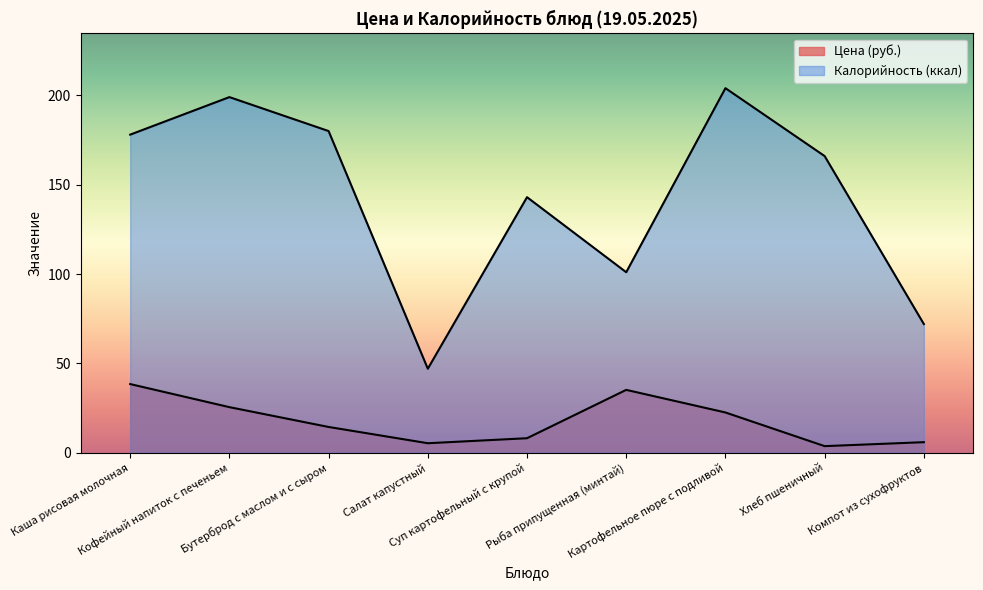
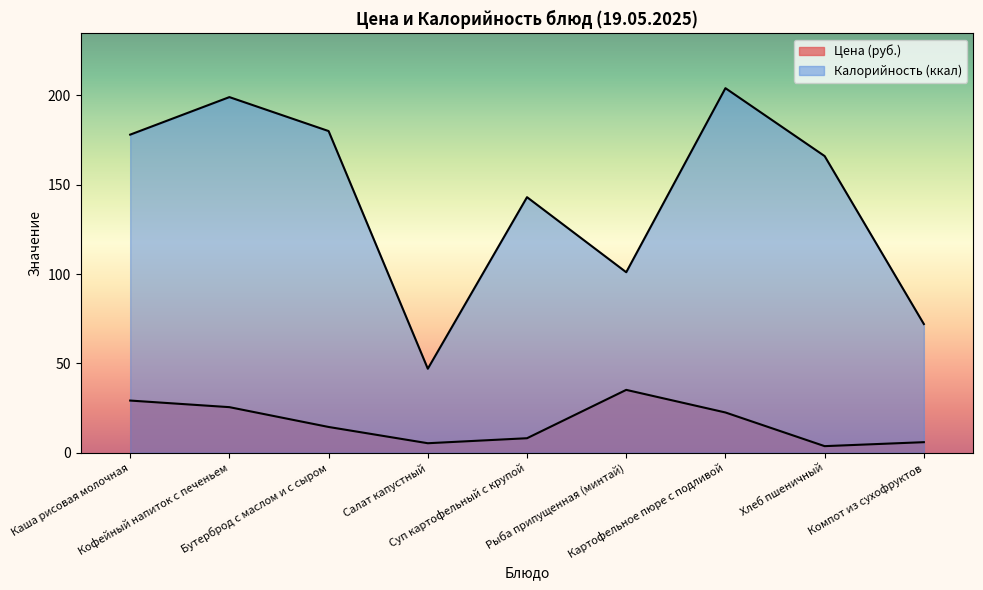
  {
    "Цена (руб.)": {
-     "Каша рисовая молочная": 38,
+     "Каша рисовая молочная": 29,
      "Кофейный напиток с печеньем": 26,
      "Бутерброд с маслом и с сыром": 14,
      "Салат капустный": 5,
      "Суп картофельный с крупой": 8,
      "Рыба припущенная (минтай)": 35,
      "Картофельное пюре с подливой": 23,
      "Хлеб пшеничный": 4,
      "Компот из сухофруктов": 6
    },
    "Калорийность (ккал)": {
      "Каша рисовая молочная": 178,
      "Кофейный напиток с печеньем": 199,
      "Бутерброд с маслом и с сыром": 180,
      "Салат капустный": 47,
      "Суп картофельный с крупой": 143,
      "Рыба припущенная (минтай)": 101,
      "Картофельное пюре с подливой": 204,
      "Хлеб пшеничный": 166,
      "Компот из сухофруктов": 72
    }
  }
